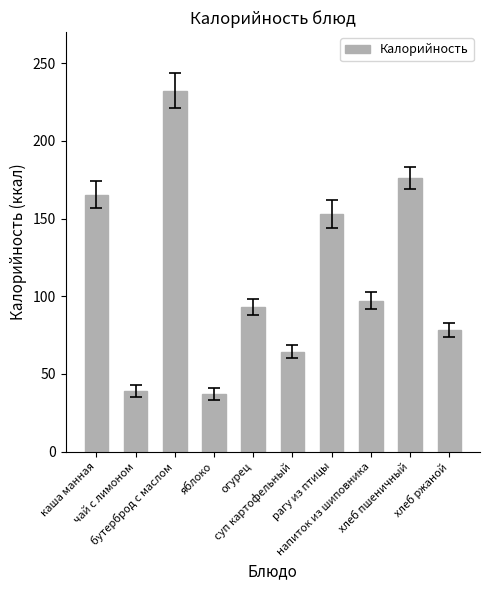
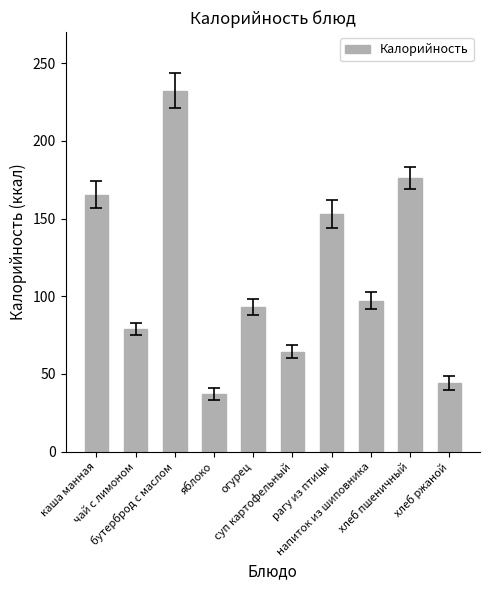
  {
    "Калорийность": {
      "каша манная": 165,
-     "чай с лимоном": 39,
+     "чай с лимоном": 79,
      "бутерброд с маслом": 232,
      "яблоко": 37,
      "огурец": 93,
      "суп картофельный": 64,
      "рагу из птицы": 153,
      "напиток из шиповника": 97,
      "хлеб пшеничный": 176,
-     "хлеб ржаной": 78
+     "хлеб ржаной": 44
    }
  }
